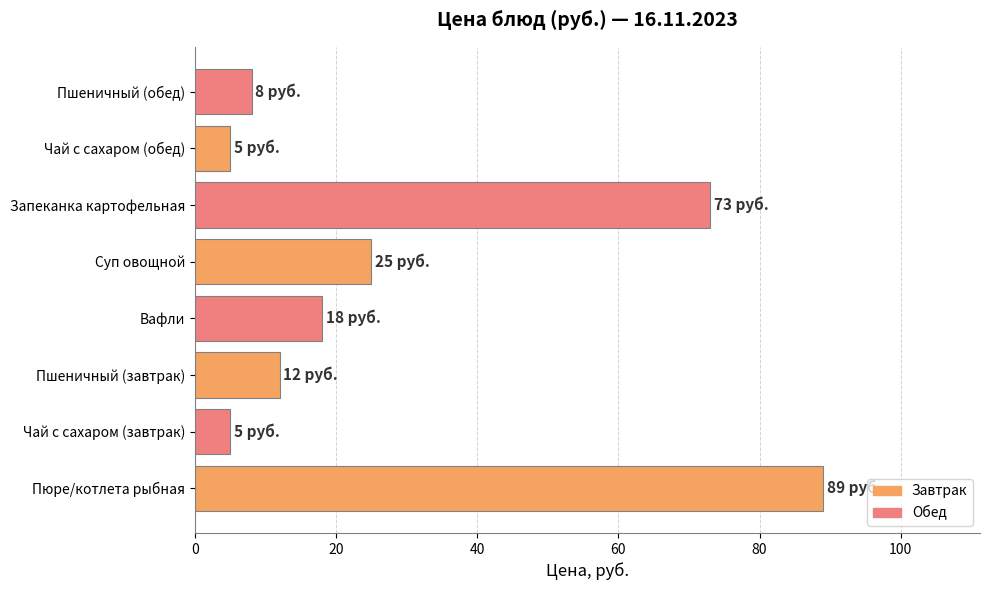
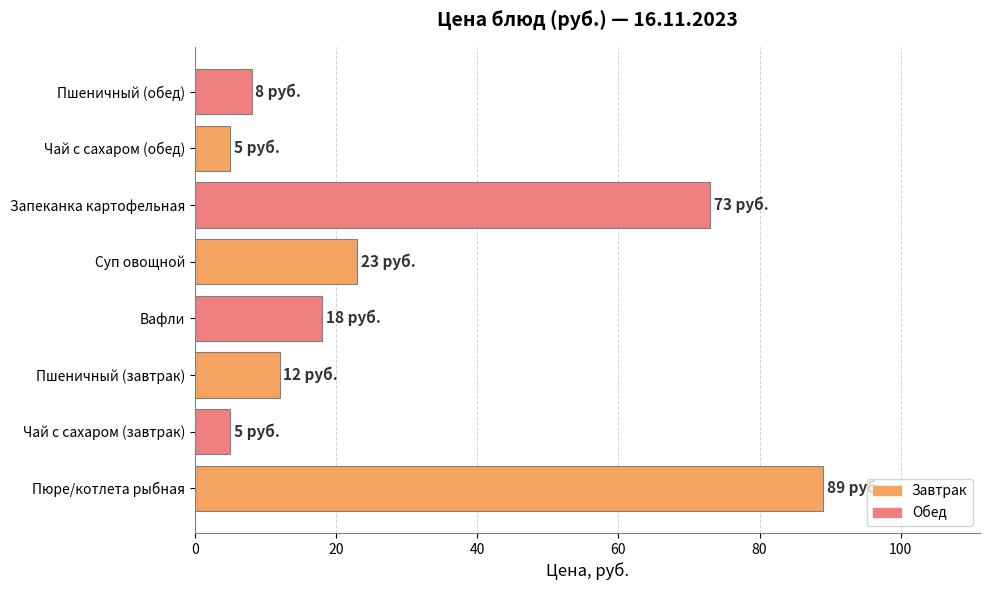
  {
    "Пшеничный (обед)": 8,
    "Чай с сахаром (обед)": 5,
    "Запеканка картофельная": 73,
-   "Суп овощной": 25,
+   "Суп овощной": 23,
    "Вафли": 18,
    "Пшеничный (завтрак)": 12,
    "Чай с сахаром (завтрак)": 5
  }
